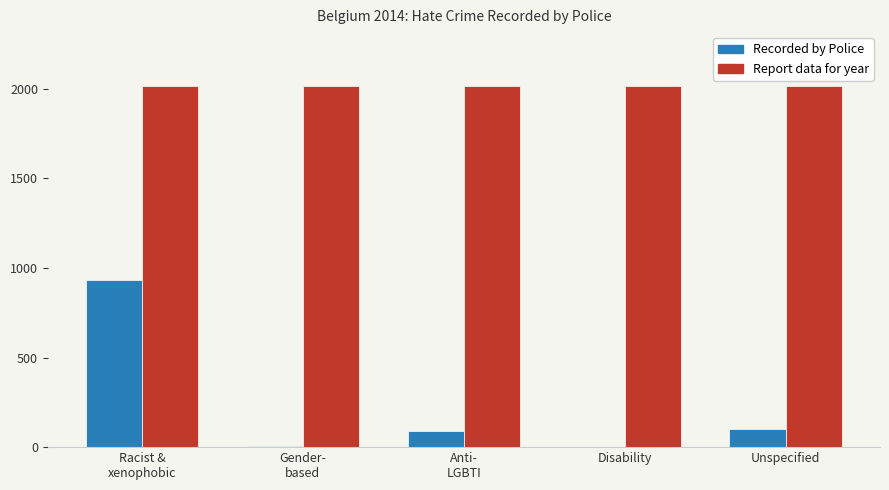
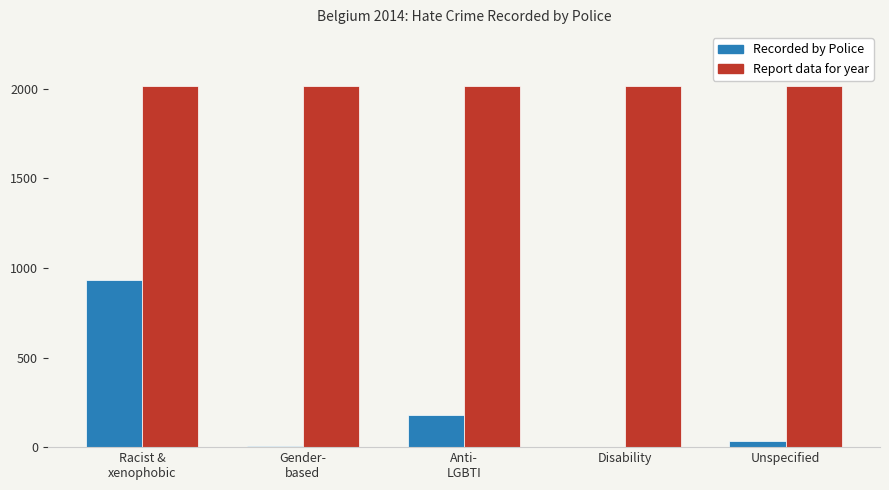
  {
    "Recorded by Police": {
      "Racist & xenophobic": 940,
-     "Anti- LGBTI": 90,
-     "Unspecified": 100
+     "Anti- LGBTI": 180,
+     "Unspecified": 40
    },
    "Report data for year": {
      "Racist & xenophobic": 2010,
      "Gender- based": 2010,
      "Anti- LGBTI": 2010,
      "Disability": 2010,
      "Unspecified": 2010
    }
  }
